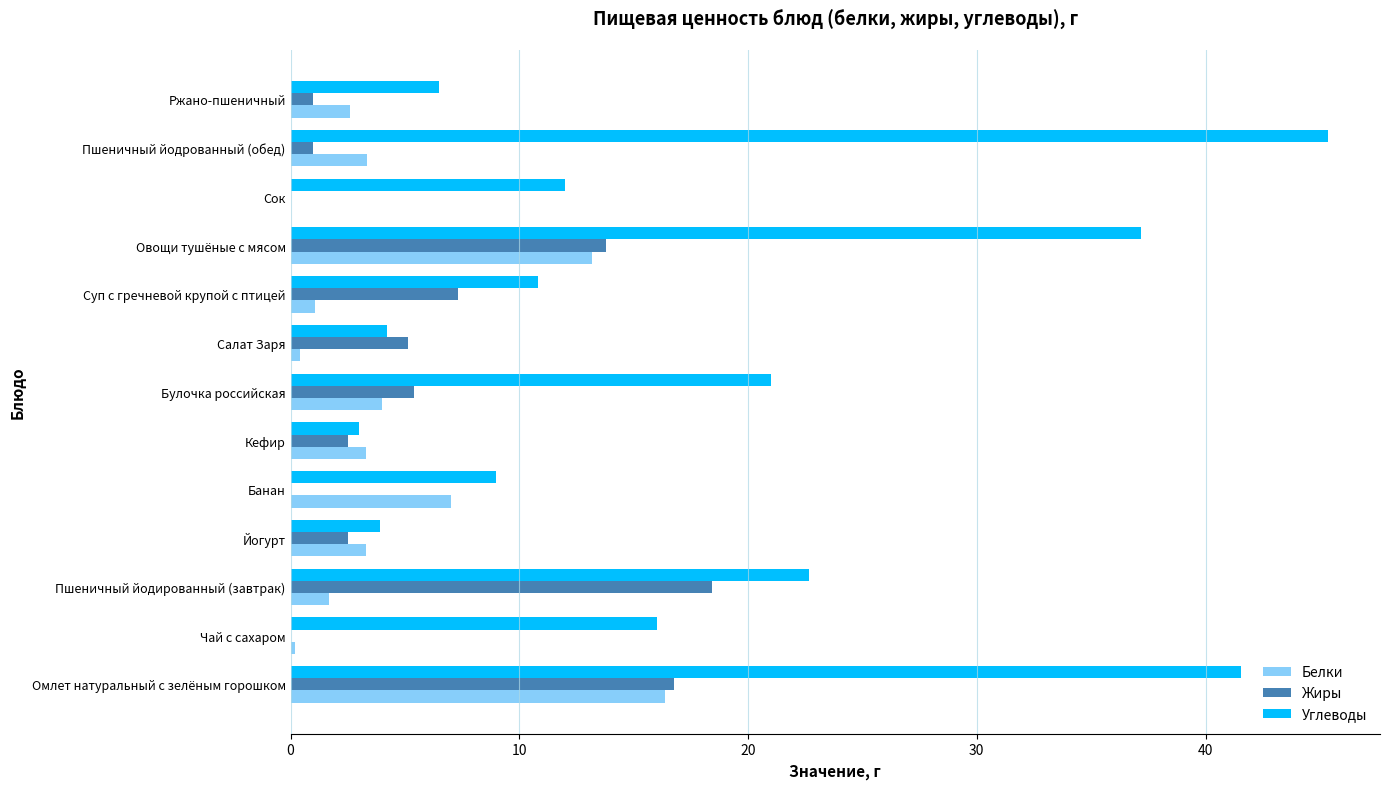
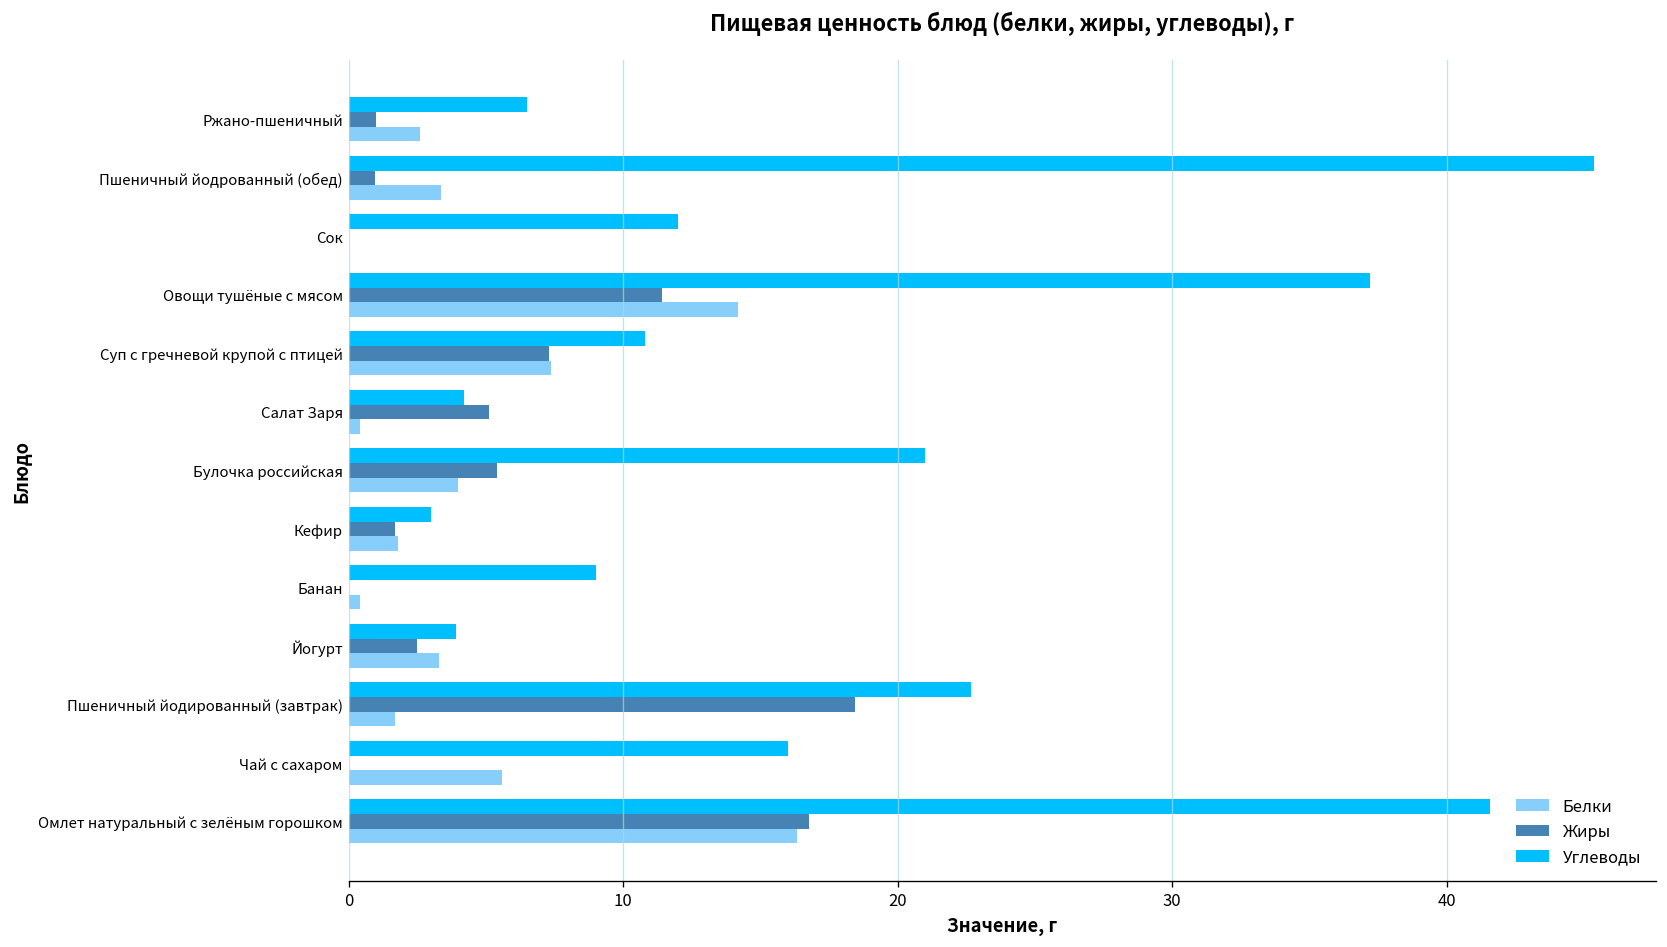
  {
    "Белки": {
      "Ржано-пшеничный": 2.6,
      "Пшеничный йодрованный (обед)": 3.4,
      "Сок": 0.0,
-     "Овощи тушёные с мясом": 13.2,
-     "Суп с гречневой крупой с птицей": 1.1,
+     "Овощи тушёные с мясом": 14.2,
+     "Суп с гречневой крупой с птицей": 7.4,
      "Салат Заря": 0.4,
      "Булочка российская": 4.0,
-     "Кефир": 3.3,
-     "Банан": 7.0,
+     "Кефир": 1.8,
+     "Банан": 0.4,
      "Йогурт": 3.3,
      "Пшеничный йодированный (завтрак)": 1.7,
-     "Чай с сахаром": 0.2,
+     "Чай с сахаром": 5.6,
      "Омлет натуральный с зелёным горошком": 16.4
    },
    "Жиры": {
      "Ржано-пшеничный": 1.0,
      "Пшеничный йодрованный (обед)": 1.0,
      "Сок": 0.0,
-     "Овощи тушёные с мясом": 13.8,
+     "Овощи тушёные с мясом": 11.4,
      "Суп с гречневой крупой с птицей": 7.3,
      "Салат Заря": 5.1,
      "Булочка российская": 5.4,
-     "Кефир": 2.5,
+     "Кефир": 1.7,
      "Банан": 0.0,
      "Йогурт": 2.5,
      "Пшеничный йодированный (завтрак)": 18.4,
      "Чай с сахаром": 0.0,
      "Омлет натуральный с зелёным горошком": 16.8
    },
    "Углеводы": {
      "Ржано-пшеничный": 6.5,
      "Пшеничный йодрованный (обед)": 45.4,
      "Сок": 12.0,
      "Овощи тушёные с мясом": 37.2,
      "Суп с гречневой крупой с птицей": 10.8,
      "Салат Заря": 4.2,
      "Булочка российская": 21.0,
      "Кефир": 3.0,
      "Банан": 9.0,
      "Йогурт": 3.9,
      "Пшеничный йодированный (завтрак)": 22.7,
      "Чай с сахаром": 16.0,
      "Омлет натуральный с зелёным горошком": 41.6
    }
  }
